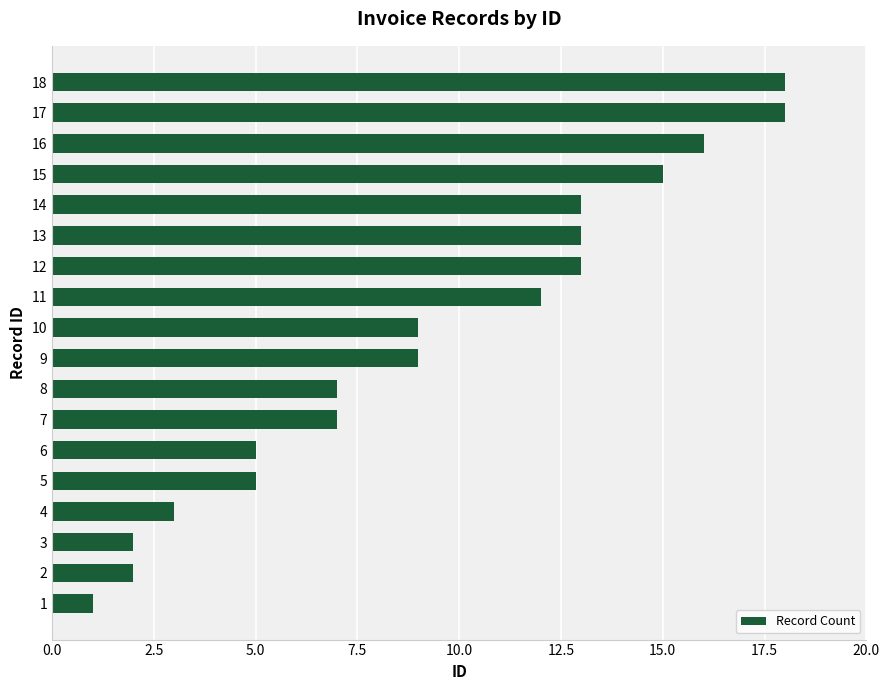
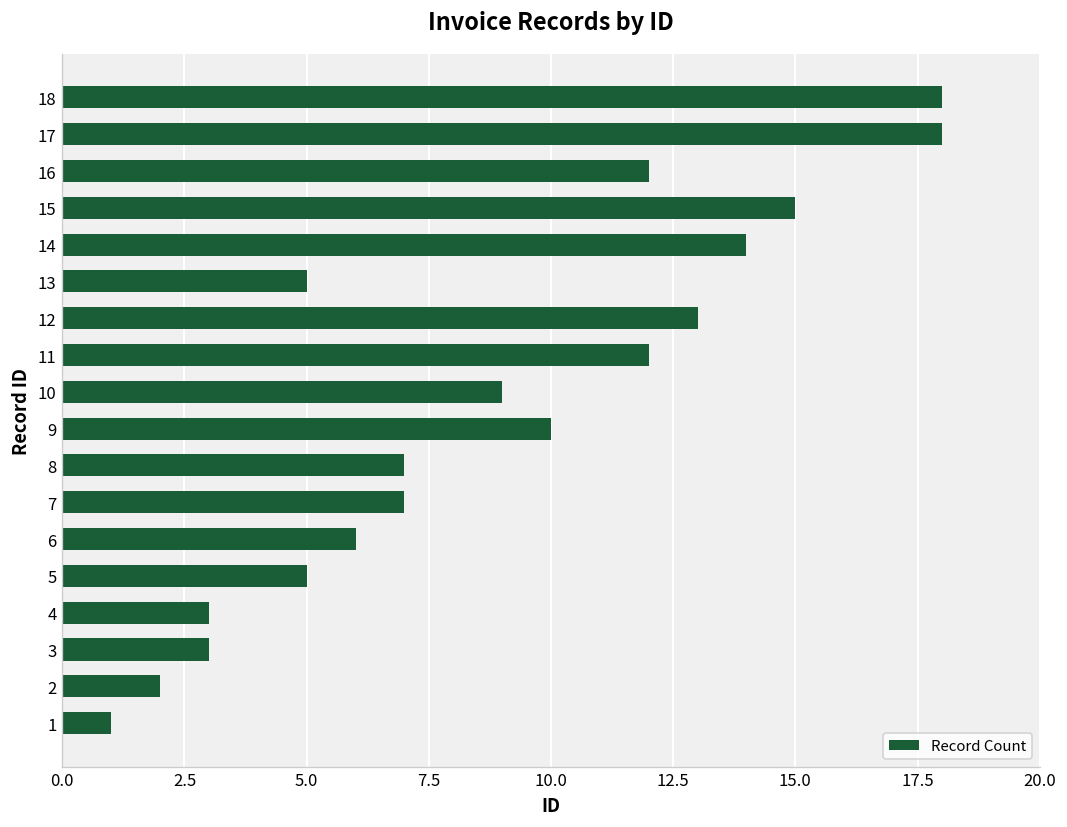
  {
    "18": 18,
    "17": 18,
-   "16": 16,
+   "16": 12,
    "15": 15,
-   "14": 13,
-   "13": 13,
+   "14": 14,
+   "13": 5,
    "12": 13,
    "11": 12,
    "10": 9,
-   "9": 9,
+   "9": 10,
    "8": 7,
    "7": 7,
-   "6": 5,
+   "6": 6,
    "5": 5,
    "4": 3,
-   "3": 2,
+   "3": 3,
    "2": 2,
    "1": 1
  }
